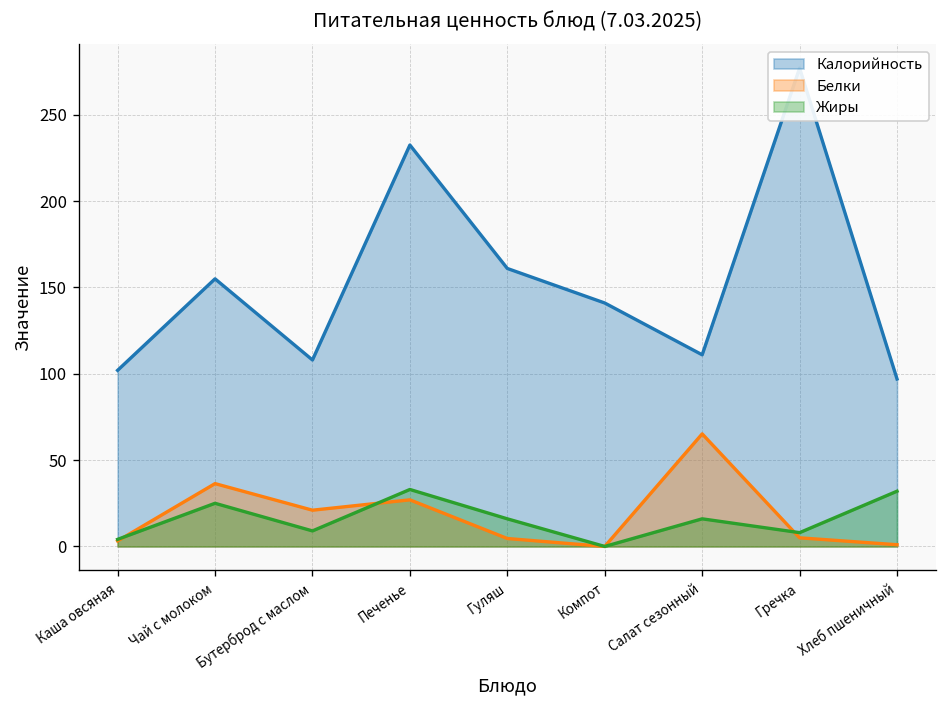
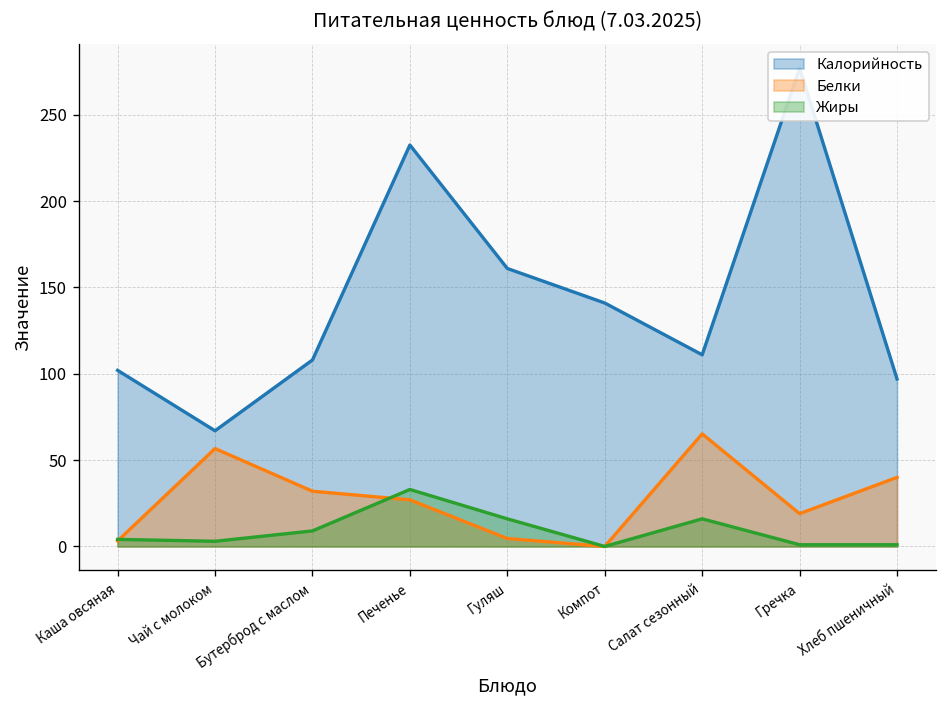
  {
    "Калорийность": {
      "Каша овсяная": 102,
-     "Чай с молоком": 155,
+     "Чай с молоком": 67,
      "Бутерброд с маслом": 108,
      "Печенье": 233,
      "Гуляш": 161,
      "Компот": 141,
      "Салат сезонный": 111,
      "Хлеб пшеничный": 97
    },
    "Белки": {
-     "Чай с молоком": 36,
-     "Бутерброд с маслом": 21,
+     "Чай с молоком": 57,
+     "Бутерброд с маслом": 32,
      "Печенье": 27,
      "Гуляш": 5,
      "Салат сезонный": 65,
-     "Гречка": 5,
-     "Хлеб пшеничный": 1
+     "Гречка": 19,
+     "Хлеб пшеничный": 40
    },
    "Жиры": {
-     "Чай с молоком": 25,
+     "Чай с молоком": 3,
      "Бутерброд с маслом": 9,
      "Печенье": 33,
      "Гуляш": 16,
      "Салат сезонный": 16,
-     "Гречка": 8,
-     "Хлеб пшеничный": 32
+     "Гречка": 1,
+     "Хлеб пшеничный": 1
    }
  }
